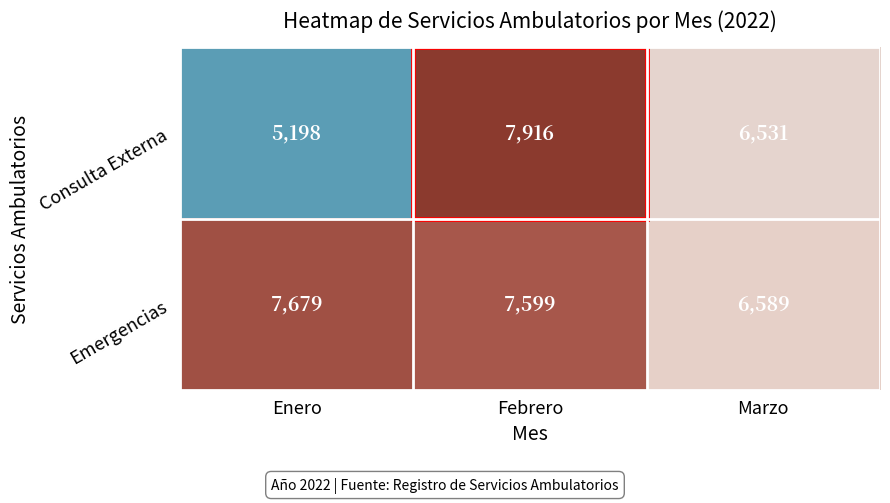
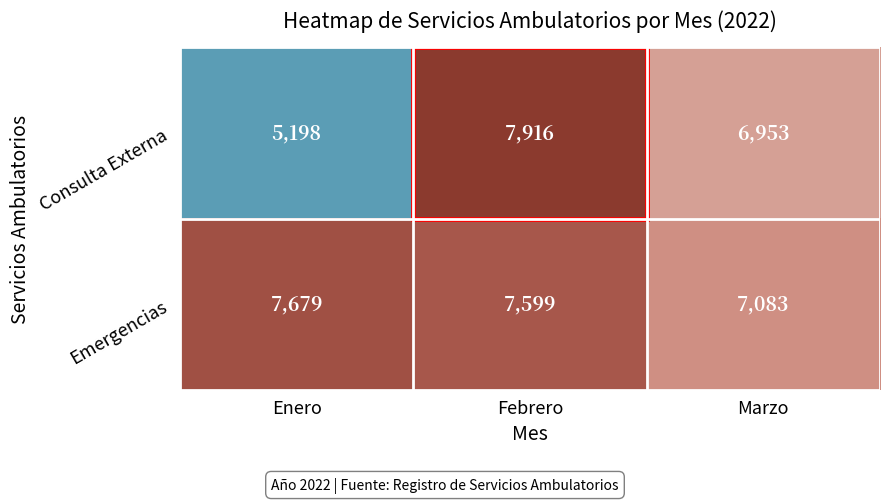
  {
    "Consulta Externa": {
      "Enero": "5,198",
      "Febrero": "7,916",
-     "Marzo": "6,531"
+     "Marzo": "6,953"
    },
    "Emergencias": {
      "Enero": "7,679",
      "Febrero": "7,599",
-     "Marzo": "6,589"
+     "Marzo": "7,083"
    }
  }
